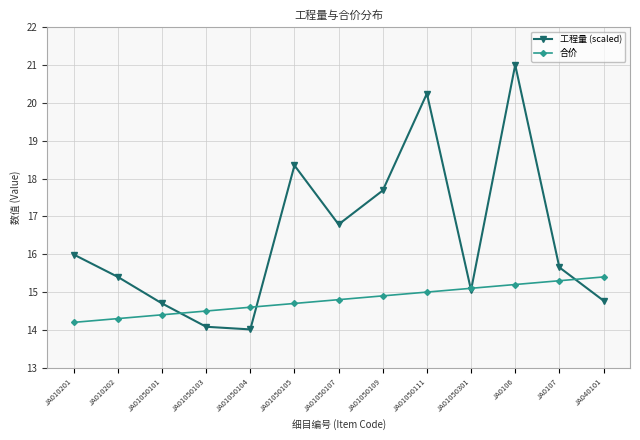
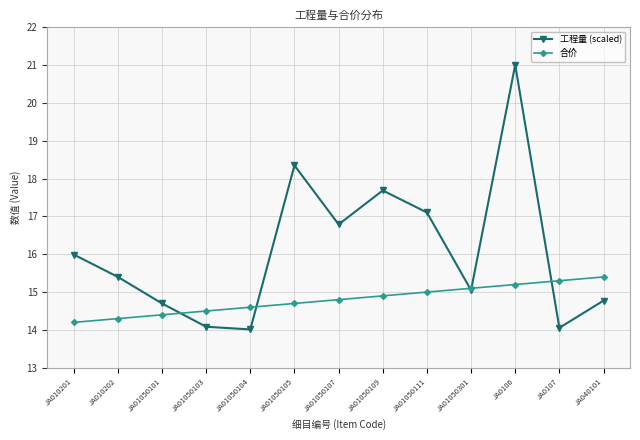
  {
    "工程量 (scaled)": {
      "JA010201": 16.0,
      "JA010202": 15.4,
      "JA01050101": 14.7,
      "JA01050103": 14.1,
      "JA01050104": 14.0,
      "JA01050105": 18.3,
      "JA01050107": 16.8,
      "JA01050109": 17.7,
-     "JA01050111": 20.2,
+     "JA01050111": 17.1,
      "JA0106": 21.0,
-     "JA0107": 15.7,
+     "JA0107": 14.1,
      "JA040101": 14.8
    },
    "合价": {
      "JA010201": 14.2,
      "JA010202": 14.3,
      "JA01050101": 14.4,
      "JA01050103": 14.5,
      "JA01050104": 14.6,
      "JA01050105": 14.7,
      "JA01050107": 14.8,
      "JA01050109": 14.9,
      "JA01050111": 15.0,
      "JA0106": 15.2,
      "JA0107": 15.3,
      "JA040101": 15.4
    }
  }
